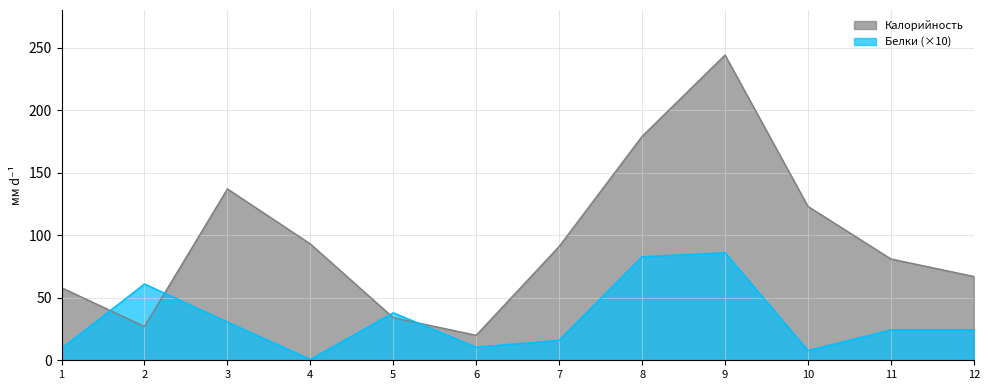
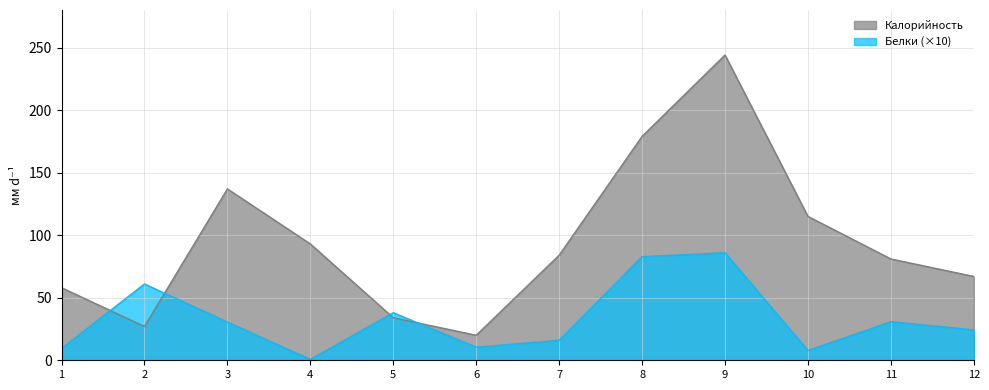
  {
    "Калорийность": {
      "1": 58,
      "2": 27,
      "3": 137,
      "4": 93,
      "5": 34,
      "6": 20,
-     "7": 91,
+     "7": 84,
      "8": 179,
      "9": 244,
-     "10": 123,
+     "10": 115,
      "11": 81,
      "12": 67
    },
    "Белки (×10)": {
      "1": 10,
      "2": 61,
      "3": 31,
      "4": 1,
      "5": 38,
      "6": 11,
      "7": 16,
      "8": 83,
      "9": 86,
      "10": 8,
-     "11": 24,
+     "11": 31,
      "12": 24
    }
  }
